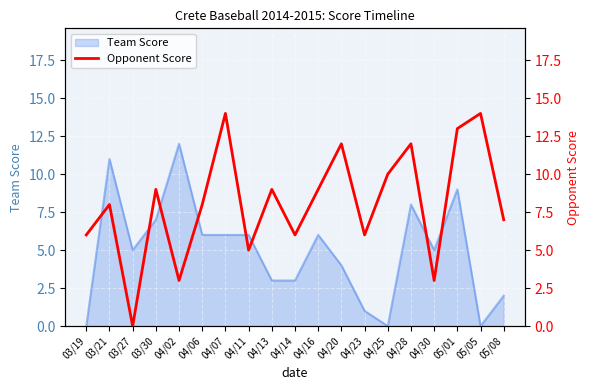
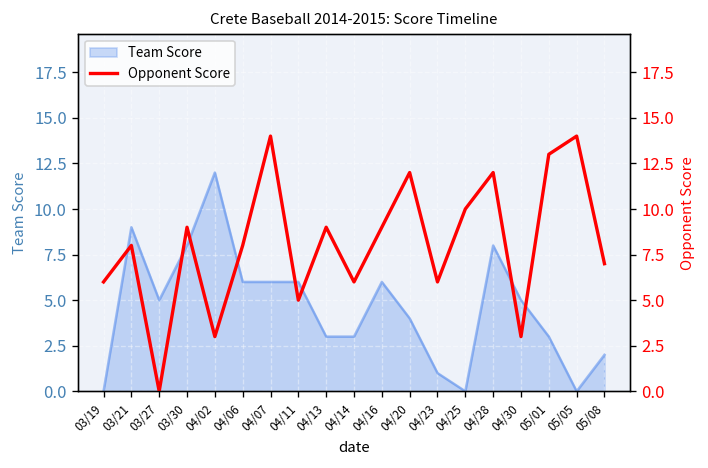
  {
    "Team Score": {
      "03/19": 0,
-     "03/21": 11,
+     "03/21": 9,
      "03/27": 5,
-     "03/30": 7,
+     "03/30": 8,
      "04/02": 12,
      "04/06": 6,
      "04/07": 6,
      "04/11": 6,
      "04/13": 3,
      "04/14": 3,
      "04/16": 6,
      "04/20": 4,
      "04/23": 1,
      "04/25": 0,
      "04/28": 8,
      "04/30": 5,
-     "05/01": 9,
+     "05/01": 3,
      "05/05": 0,
      "05/08": 2
    },
    "Opponent Score": {
      "03/19": 6.0,
      "03/21": 8.0,
      "03/27": 0.0,
      "03/30": 9.0,
      "04/02": 3.0,
      "04/06": 8.0,
      "04/07": 14.0,
      "04/11": 5.0,
      "04/13": 9.0,
      "04/14": 6.0,
      "04/16": 9.0,
      "04/20": 12.0,
      "04/23": 6.0,
      "04/25": 10.0,
      "04/28": 12.0,
      "04/30": 3.0,
      "05/01": 13.0,
      "05/05": 14.0,
      "05/08": 7.0
    }
  }
